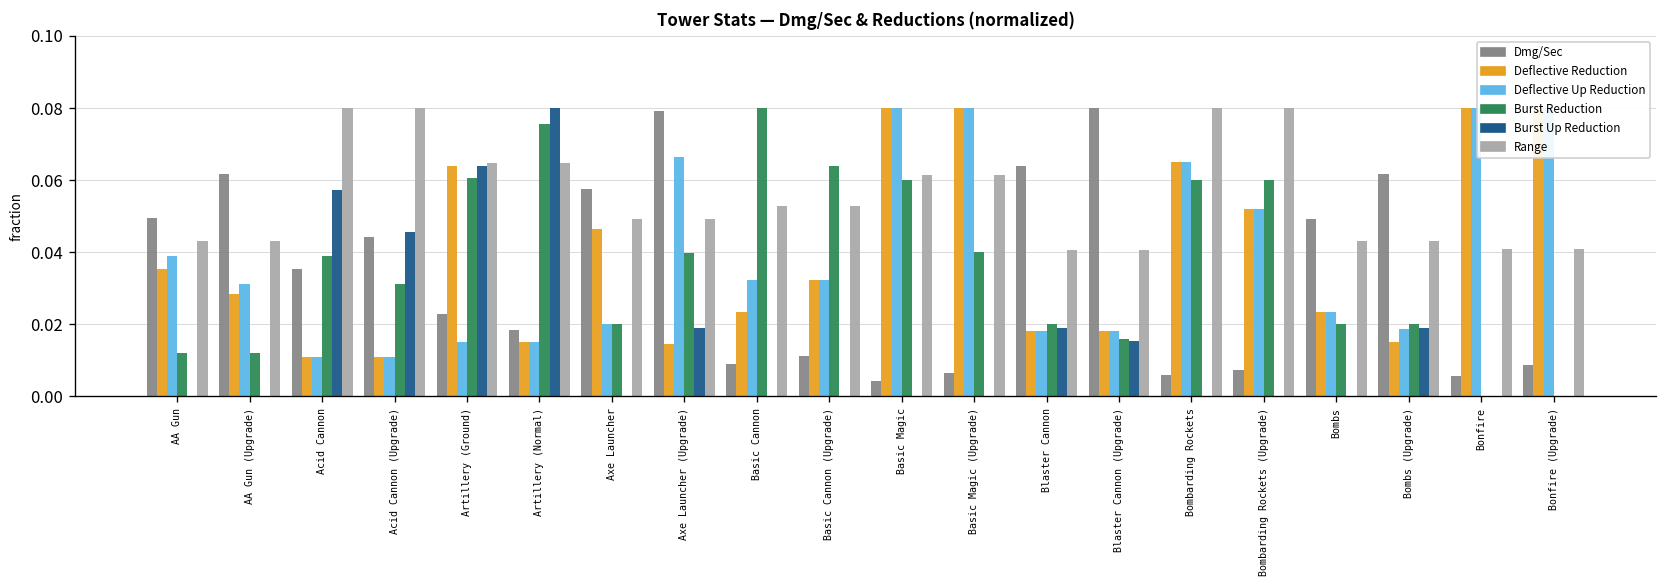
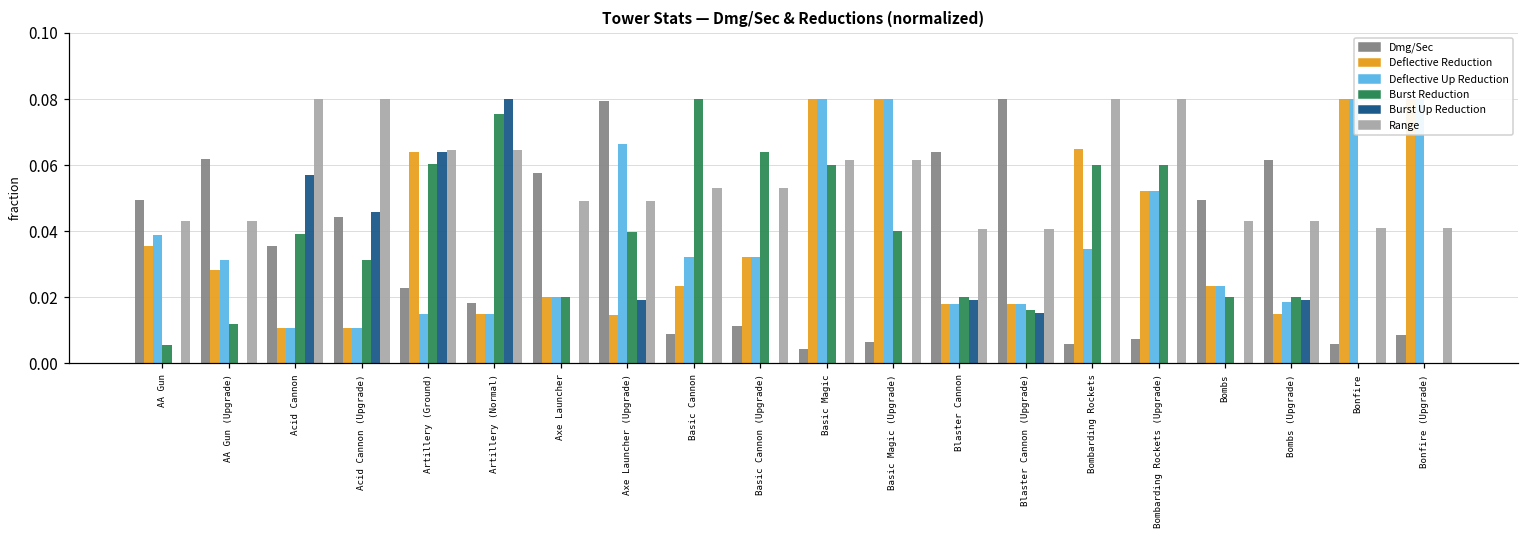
  {
    "Deflective Reduction": {
      "AA Gun": 0.035,
      "AA Gun (Upgrade)": 0.028,
      "Acid Cannon": 0.011,
      "Acid Cannon (Upgrade)": 0.011,
      "Artillery (Ground)": 0.064,
      "Artillery (Normal)": 0.015,
-     "Axe Launcher": 0.047,
+     "Axe Launcher": 0.020,
      "Axe Launcher (Upgrade)": 0.015,
      "Basic Cannon": 0.024,
      "Basic Cannon (Upgrade)": 0.032,
      "Basic Magic": 0.080,
      "Basic Magic (Upgrade)": 0.080,
      "Blaster Cannon": 0.018,
      "Blaster Cannon (Upgrade)": 0.018,
      "Bombarding Rockets": 0.065,
      "Bombarding Rockets (Upgrade)": 0.052,
      "Bombs": 0.023,
      "Bombs (Upgrade)": 0.015,
      "Bonfire": 0.080
    },
    "Deflective Up Reduction": {
      "AA Gun": 0.039,
      "AA Gun (Upgrade)": 0.031,
      "Acid Cannon": 0.011,
      "Acid Cannon (Upgrade)": 0.011,
      "Artillery (Ground)": 0.015,
      "Artillery (Normal)": 0.015,
      "Axe Launcher": 0.020,
      "Axe Launcher (Upgrade)": 0.066,
      "Basic Cannon": 0.032,
      "Basic Cannon (Upgrade)": 0.032,
      "Basic Magic": 0.080,
      "Basic Magic (Upgrade)": 0.080,
      "Blaster Cannon": 0.018,
      "Blaster Cannon (Upgrade)": 0.018,
-     "Bombarding Rockets": 0.065,
+     "Bombarding Rockets": 0.035,
      "Bombarding Rockets (Upgrade)": 0.052,
      "Bombs": 0.023,
      "Bombs (Upgrade)": 0.019,
      "Bonfire": 0.080
    },
    "Burst Reduction": {
-     "AA Gun": 0.012,
+     "AA Gun": 0.006,
      "AA Gun (Upgrade)": 0.012,
      "Acid Cannon": 0.039,
      "Acid Cannon (Upgrade)": 0.031,
      "Artillery (Ground)": 0.060,
      "Artillery (Normal)": 0.076,
      "Axe Launcher": 0.020,
      "Axe Launcher (Upgrade)": 0.040,
      "Basic Cannon": 0.080,
      "Basic Cannon (Upgrade)": 0.064,
      "Basic Magic": 0.060,
      "Basic Magic (Upgrade)": 0.040,
      "Blaster Cannon": 0.020,
      "Blaster Cannon (Upgrade)": 0.016,
      "Bombarding Rockets": 0.060,
      "Bombarding Rockets (Upgrade)": 0.060,
      "Bombs": 0.020,
      "Bombs (Upgrade)": 0.020,
      "Bonfire": 0.000,
      "Bonfire (Upgrade)": 0.000
    },
    "Burst Up Reduction": {
      "AA Gun": 0.000,
      "AA Gun (Upgrade)": 0.000,
      "Acid Cannon": 0.057,
      "Acid Cannon (Upgrade)": 0.046,
      "Artillery (Ground)": 0.064,
      "Artillery (Normal)": 0.080,
      "Axe Launcher": 0.000,
      "Axe Launcher (Upgrade)": 0.019,
      "Basic Cannon": 0.000,
      "Basic Cannon (Upgrade)": 0.000,
      "Basic Magic": 0.000,
      "Basic Magic (Upgrade)": 0.000,
      "Blaster Cannon": 0.019,
      "Blaster Cannon (Upgrade)": 0.015,
      "Bombarding Rockets": 0.000,
      "Bombarding Rockets (Upgrade)": 0.000,
      "Bombs": 0.000,
      "Bombs (Upgrade)": 0.019,
      "Bonfire": 0.000,
      "Bonfire (Upgrade)": 0.000
    }
  }
